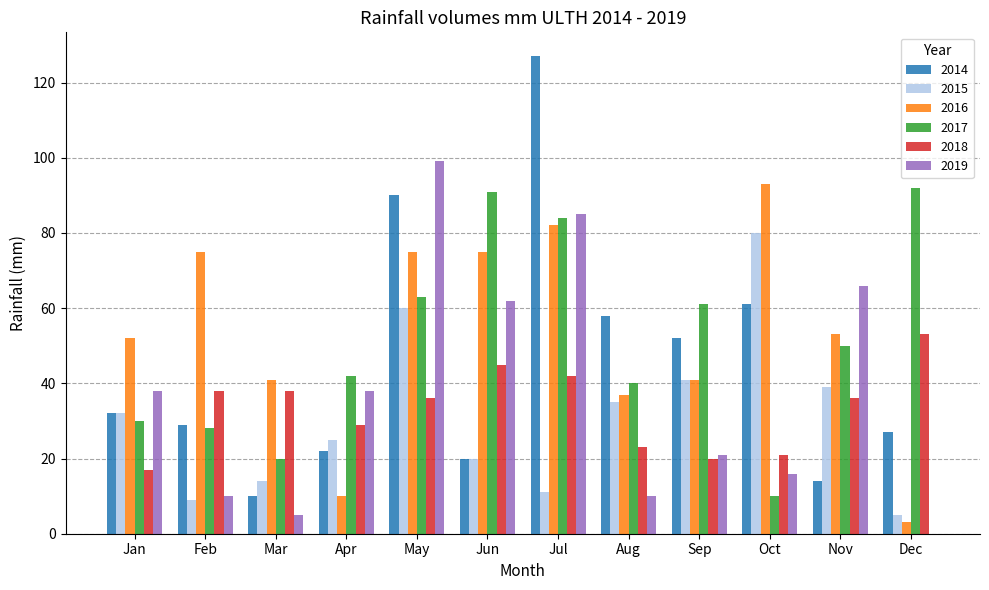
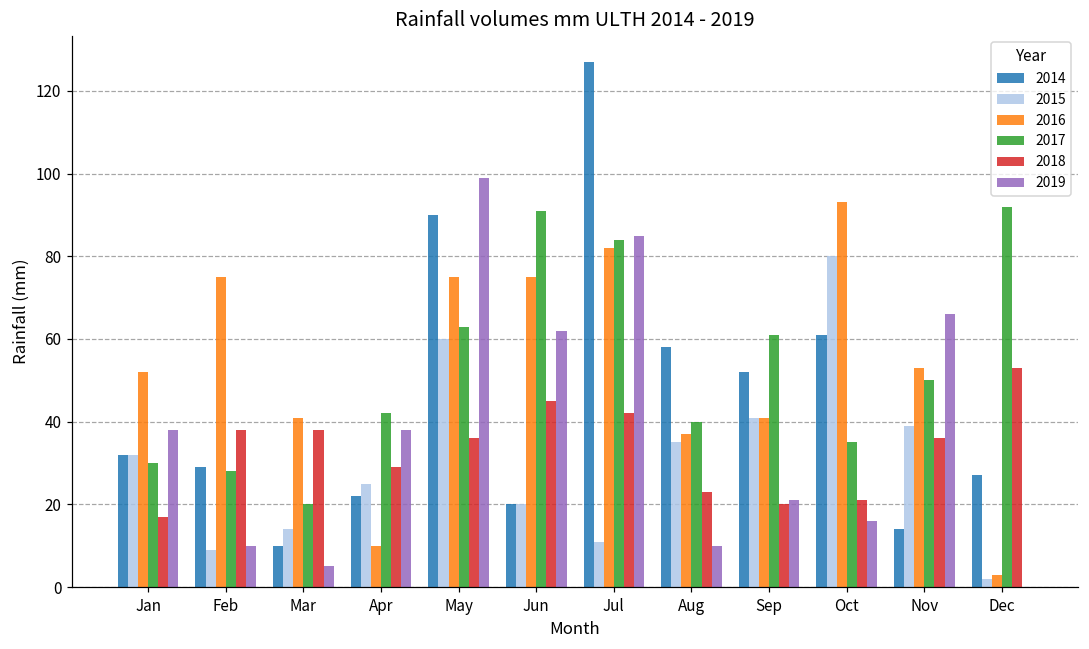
  {
    "2014": {
      "Jan": 32,
      "Feb": 29,
      "Mar": 10,
      "Apr": 22,
      "May": 90,
      "Jun": 20,
      "Jul": 127,
      "Aug": 58,
      "Sep": 52,
      "Oct": 61,
      "Nov": 14,
      "Dec": 27
    },
    "2015": {
      "Jan": 32,
      "Feb": 9,
      "Mar": 14,
      "Apr": 25,
      "May": 60,
      "Jun": 20,
      "Jul": 11,
      "Aug": 35,
      "Sep": 41,
      "Oct": 80,
      "Nov": 39,
-     "Dec": 5
+     "Dec": 2
    },
    "2016": {
      "Jan": 52,
      "Feb": 75,
      "Mar": 41,
      "Apr": 10,
      "May": 75,
      "Jun": 75,
      "Jul": 82,
      "Aug": 37,
      "Sep": 41,
      "Oct": 93,
      "Nov": 53,
      "Dec": 3
    },
    "2017": {
      "Jan": 30,
      "Feb": 28,
      "Mar": 20,
      "Apr": 42,
      "May": 63,
      "Jun": 91,
      "Jul": 84,
      "Aug": 40,
      "Sep": 61,
-     "Oct": 10,
+     "Oct": 35,
      "Nov": 50,
      "Dec": 92
    },
    "2018": {
      "Jan": 17,
      "Feb": 38,
      "Mar": 38,
      "Apr": 29,
      "May": 36,
      "Jun": 45,
      "Jul": 42,
      "Aug": 23,
      "Sep": 20,
      "Oct": 21,
      "Nov": 36,
      "Dec": 53
    },
    "2019": {
      "Jan": 38,
      "Feb": 10,
      "Mar": 5,
      "Apr": 38,
      "May": 99,
      "Jun": 62,
      "Jul": 85,
      "Aug": 10,
      "Sep": 21,
      "Oct": 16,
      "Nov": 66,
      "Dec": 0
    }
  }
